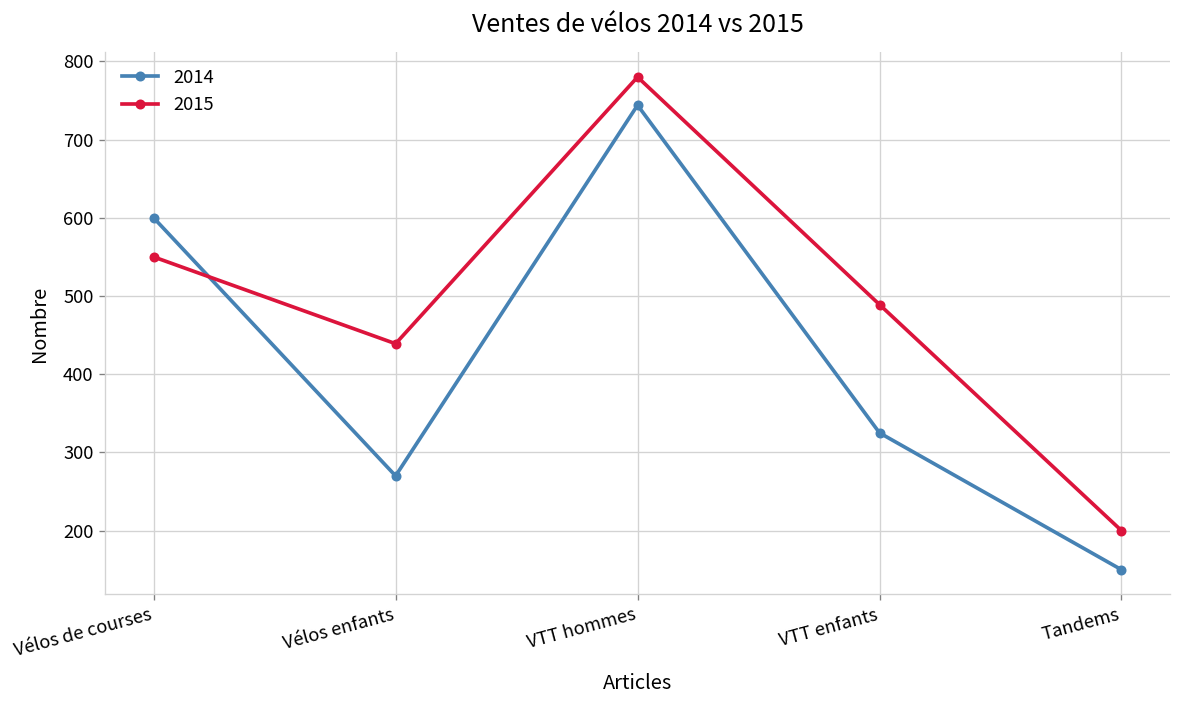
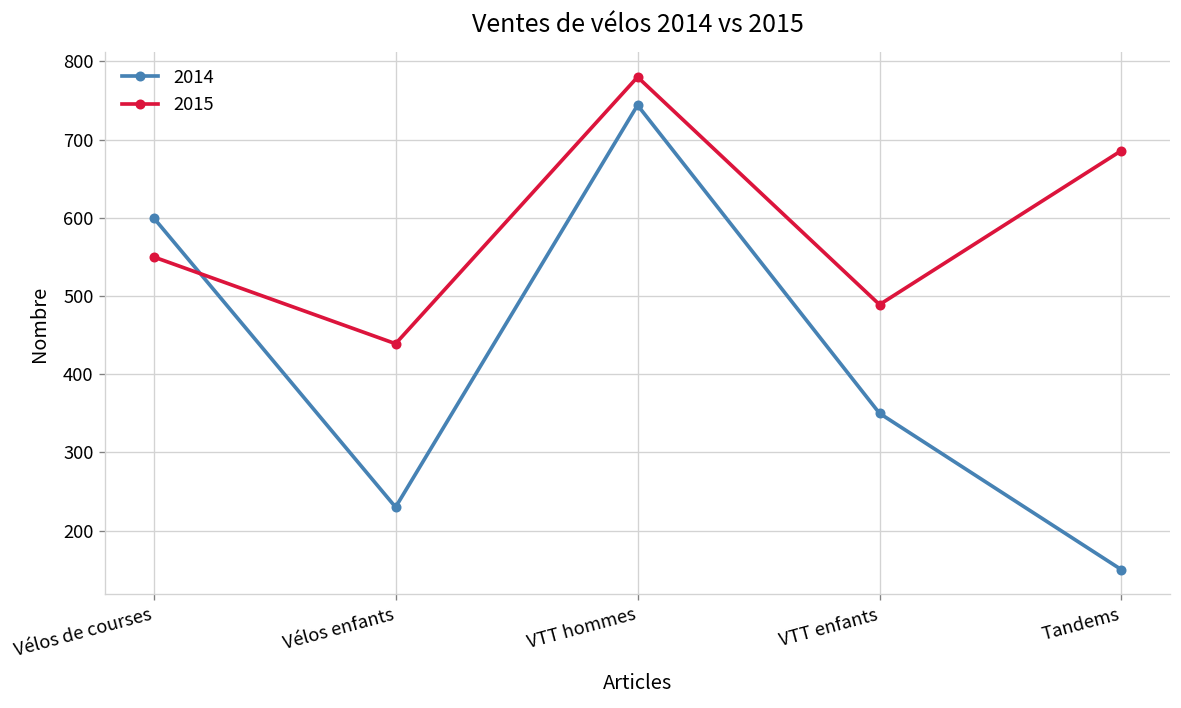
  {
    "2014": {
      "Vélos de courses": 600,
-     "Vélos enfants": 270,
+     "Vélos enfants": 230,
      "VTT hommes": 740,
-     "VTT enfants": 330,
+     "VTT enfants": 350,
      "Tandems": 150
    },
    "2015": {
      "Vélos de courses": 550,
      "Vélos enfants": 440,
      "VTT hommes": 780,
      "VTT enfants": 490,
-     "Tandems": 200
+     "Tandems": 690
    }
  }
